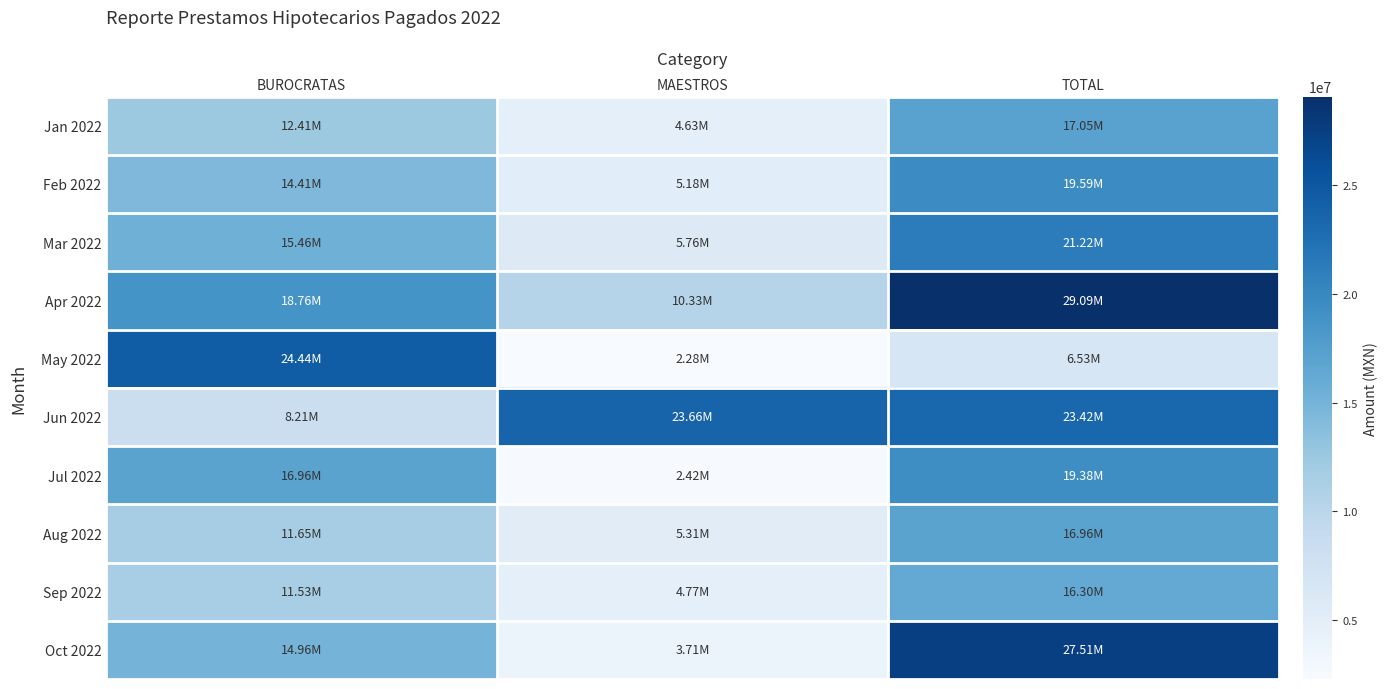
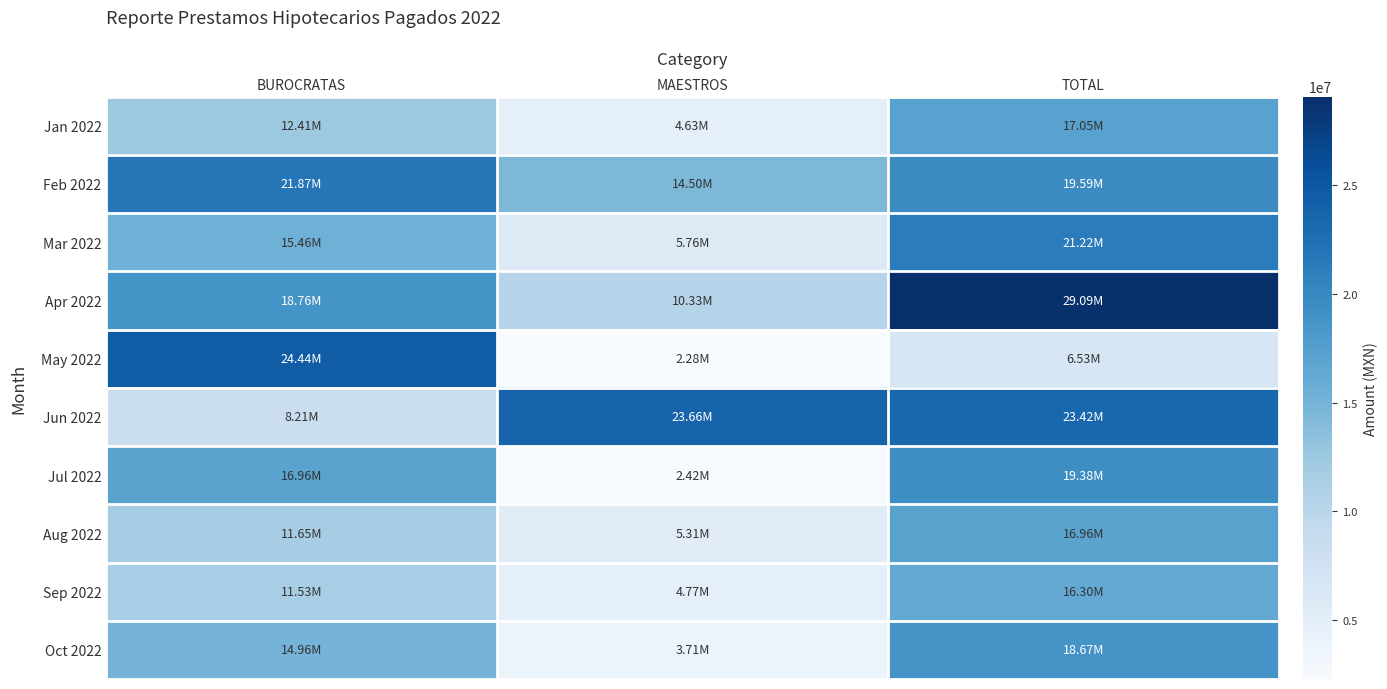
  {
    "Jan 2022": {
      "BUROCRATAS": "12.41M",
      "MAESTROS": "4.63M",
      "TOTAL": "17.05M"
    },
    "Feb 2022": {
-     "BUROCRATAS": "14.41M",
-     "MAESTROS": "5.18M",
+     "BUROCRATAS": "21.87M",
+     "MAESTROS": "14.50M",
      "TOTAL": "19.59M"
    },
    "Mar 2022": {
      "BUROCRATAS": "15.46M",
      "MAESTROS": "5.76M",
      "TOTAL": "21.22M"
    },
    "Apr 2022": {
      "BUROCRATAS": "18.76M",
      "MAESTROS": "10.33M",
      "TOTAL": "29.09M"
    },
    "May 2022": {
      "BUROCRATAS": "24.44M",
      "MAESTROS": "2.28M",
      "TOTAL": "6.53M"
    },
    "Jun 2022": {
      "BUROCRATAS": "8.21M",
      "MAESTROS": "23.66M",
      "TOTAL": "23.42M"
    },
    "Jul 2022": {
      "BUROCRATAS": "16.96M",
      "MAESTROS": "2.42M",
      "TOTAL": "19.38M"
    },
    "Aug 2022": {
      "BUROCRATAS": "11.65M",
      "MAESTROS": "5.31M",
      "TOTAL": "16.96M"
    },
    "Sep 2022": {
      "BUROCRATAS": "11.53M",
      "MAESTROS": "4.77M",
      "TOTAL": "16.30M"
    },
    "Oct 2022": {
      "BUROCRATAS": "14.96M",
      "MAESTROS": "3.71M",
-     "TOTAL": "27.51M"
+     "TOTAL": "18.67M"
    }
  }
